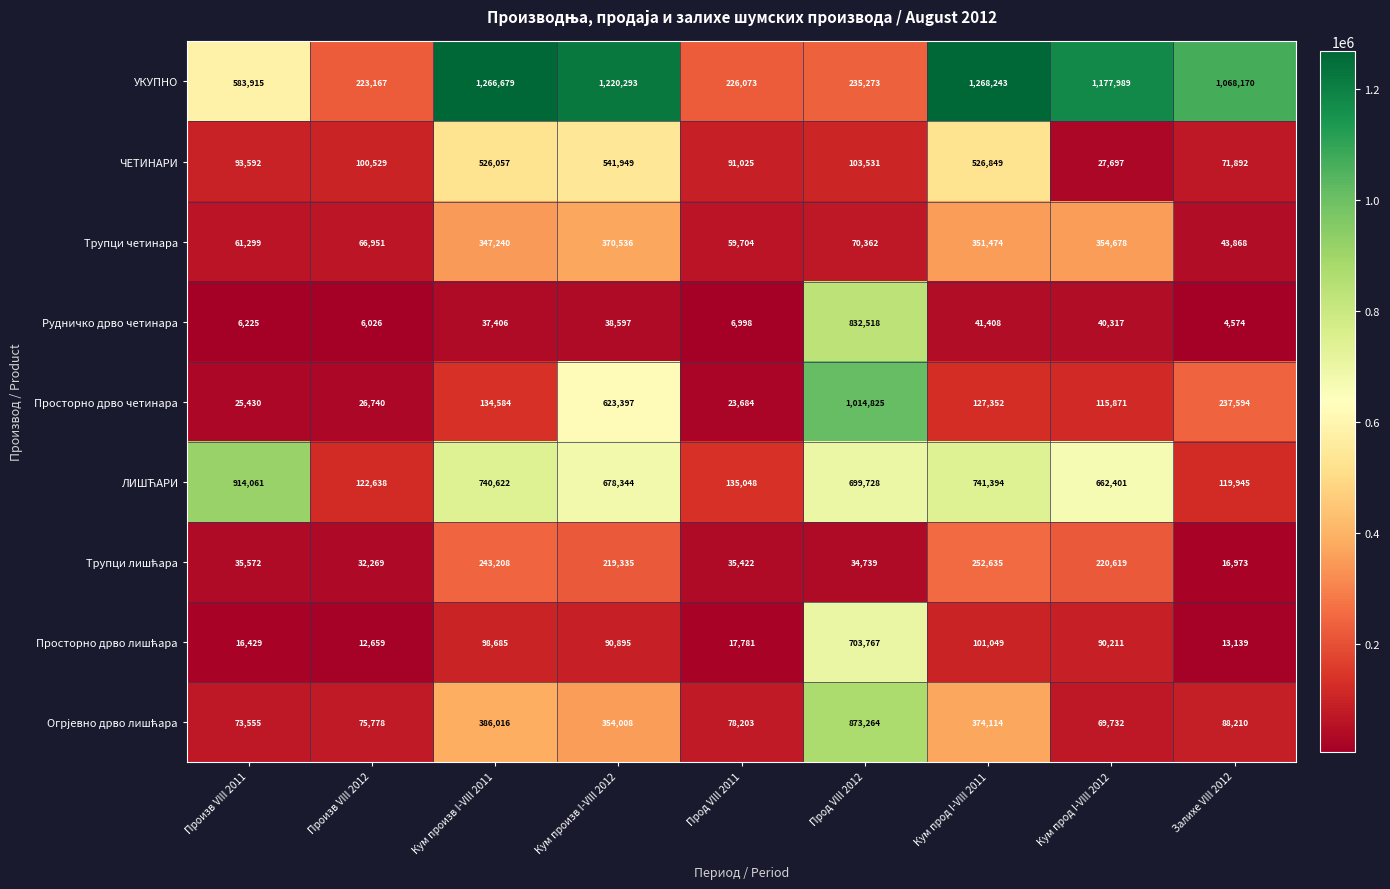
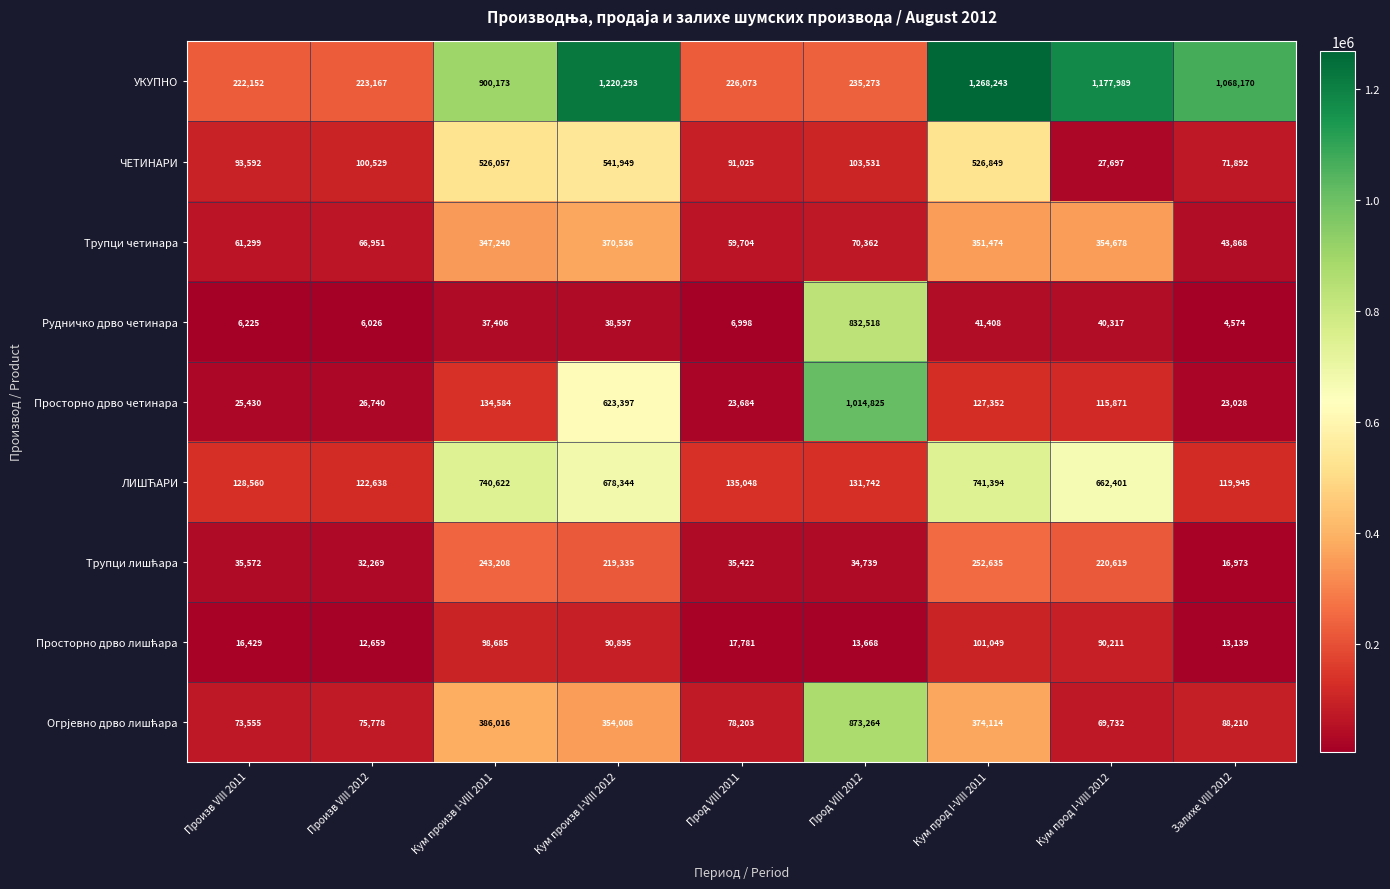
  {
    "УКУПНО": {
-     "Произв VIII 2011": "583,915",
+     "Произв VIII 2011": "222,152",
      "Произв VIII 2012": "223,167",
-     "Кум произв I-VIII 2011": "1,266,679",
+     "Кум произв I-VIII 2011": "900,173",
      "Кум произв I-VIII 2012": "1,220,293",
      "Прод VIII 2011": "226,073",
      "Прод VIII 2012": "235,273",
      "Кум прод I-VIII 2011": "1,268,243",
      "Кум прод I-VIII 2012": "1,177,989",
      "Залихе VIII 2012": "1,068,170"
    },
    "ЧЕТИНАРИ": {
      "Произв VIII 2011": "93,592",
      "Произв VIII 2012": "100,529",
      "Кум произв I-VIII 2011": "526,057",
      "Кум произв I-VIII 2012": "541,949",
      "Прод VIII 2011": "91,025",
      "Прод VIII 2012": "103,531",
      "Кум прод I-VIII 2011": "526,849",
      "Кум прод I-VIII 2012": "27,697",
      "Залихе VIII 2012": "71,892"
    },
    "Трупци четинара": {
      "Произв VIII 2011": "61,299",
      "Произв VIII 2012": "66,951",
      "Кум произв I-VIII 2011": "347,240",
      "Кум произв I-VIII 2012": "370,536",
      "Прод VIII 2011": "59,704",
      "Прод VIII 2012": "70,362",
      "Кум прод I-VIII 2011": "351,474",
      "Кум прод I-VIII 2012": "354,678",
      "Залихе VIII 2012": "43,868"
    },
    "Рудничко дрво четинара": {
      "Произв VIII 2011": "6,225",
      "Произв VIII 2012": "6,026",
      "Кум произв I-VIII 2011": "37,406",
      "Кум произв I-VIII 2012": "38,597",
      "Прод VIII 2011": "6,998",
      "Прод VIII 2012": "832,518",
      "Кум прод I-VIII 2011": "41,408",
      "Кум прод I-VIII 2012": "40,317",
      "Залихе VIII 2012": "4,574"
    },
    "Просторно дрво четинара": {
      "Произв VIII 2011": "25,430",
      "Произв VIII 2012": "26,740",
      "Кум произв I-VIII 2011": "134,584",
      "Кум произв I-VIII 2012": "623,397",
      "Прод VIII 2011": "23,684",
      "Прод VIII 2012": "1,014,825",
      "Кум прод I-VIII 2011": "127,352",
      "Кум прод I-VIII 2012": "115,871",
-     "Залихе VIII 2012": "237,594"
+     "Залихе VIII 2012": "23,028"
    },
    "ЛИШЋАРИ": {
-     "Произв VIII 2011": "914,061",
+     "Произв VIII 2011": "128,560",
      "Произв VIII 2012": "122,638",
      "Кум произв I-VIII 2011": "740,622",
      "Кум произв I-VIII 2012": "678,344",
      "Прод VIII 2011": "135,048",
-     "Прод VIII 2012": "699,728",
+     "Прод VIII 2012": "131,742",
      "Кум прод I-VIII 2011": "741,394",
      "Кум прод I-VIII 2012": "662,401",
      "Залихе VIII 2012": "119,945"
    },
    "Трупци лишћара": {
      "Произв VIII 2011": "35,572",
      "Произв VIII 2012": "32,269",
      "Кум произв I-VIII 2011": "243,208",
      "Кум произв I-VIII 2012": "219,335",
      "Прод VIII 2011": "35,422",
      "Прод VIII 2012": "34,739",
      "Кум прод I-VIII 2011": "252,635",
      "Кум прод I-VIII 2012": "220,619",
      "Залихе VIII 2012": "16,973"
    },
    "Просторно дрво лишћара": {
      "Произв VIII 2011": "16,429",
      "Произв VIII 2012": "12,659",
      "Кум произв I-VIII 2011": "98,685",
      "Кум произв I-VIII 2012": "90,895",
      "Прод VIII 2011": "17,781",
-     "Прод VIII 2012": "703,767",
+     "Прод VIII 2012": "13,668",
      "Кум прод I-VIII 2011": "101,049",
      "Кум прод I-VIII 2012": "90,211",
      "Залихе VIII 2012": "13,139"
    },
    "Огрјевно дрво лишћара": {
      "Произв VIII 2011": "73,555",
      "Произв VIII 2012": "75,778",
      "Кум произв I-VIII 2011": "386,016",
      "Кум произв I-VIII 2012": "354,008",
      "Прод VIII 2011": "78,203",
      "Прод VIII 2012": "873,264",
      "Кум прод I-VIII 2011": "374,114",
      "Кум прод I-VIII 2012": "69,732",
      "Залихе VIII 2012": "88,210"
    }
  }
